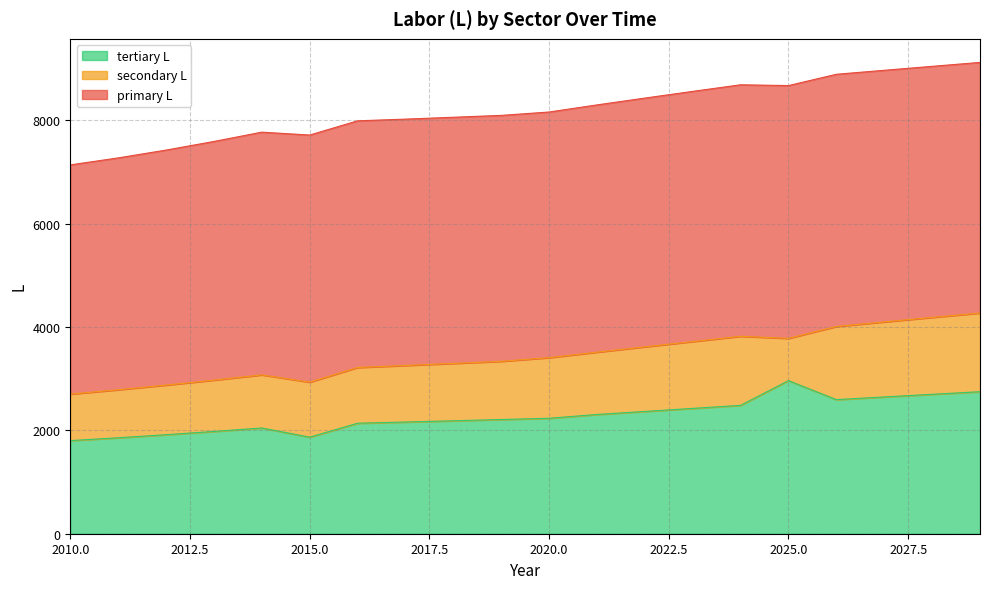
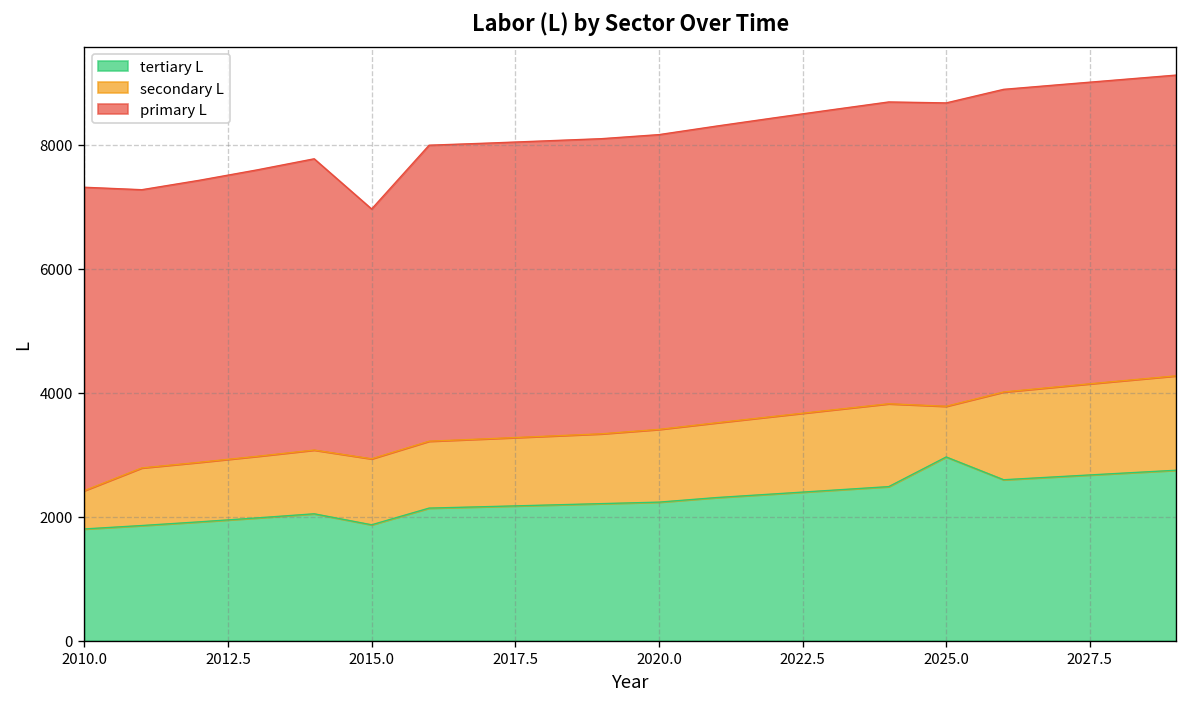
  {
    "tertiary L": {
      "2010.0": 1800,
      "2015.0": 1900,
      "2020.0": 2200,
      "2025.0": 3000
    },
    "secondary L": {
-     "2010.0": 900,
+     "2010.0": 600,
      "2015.0": 1100,
      "2020.0": 1200,
      "2025.0": 800
    },
    "primary L": {
-     "2010.0": 4400,
-     "2015.0": 4800,
+     "2010.0": 4900,
+     "2015.0": 4000,
      "2020.0": 4800,
      "2025.0": 4900
    }
  }
